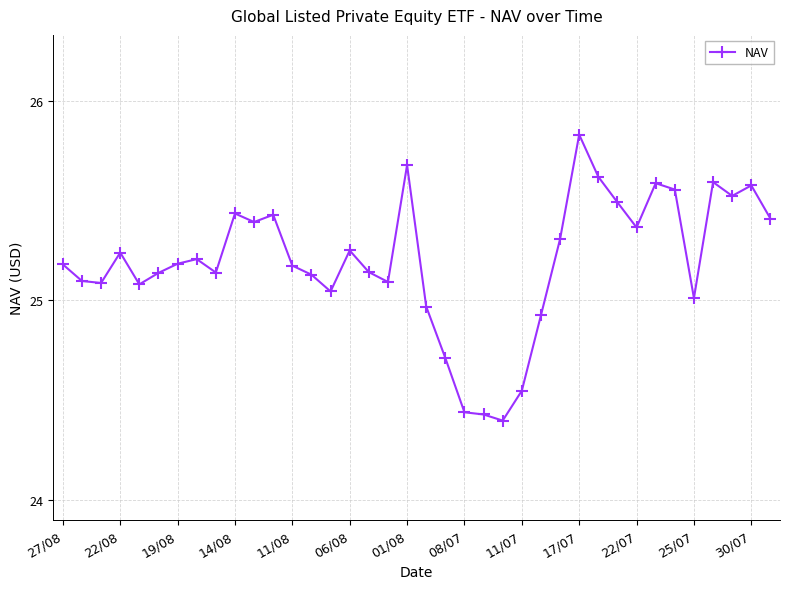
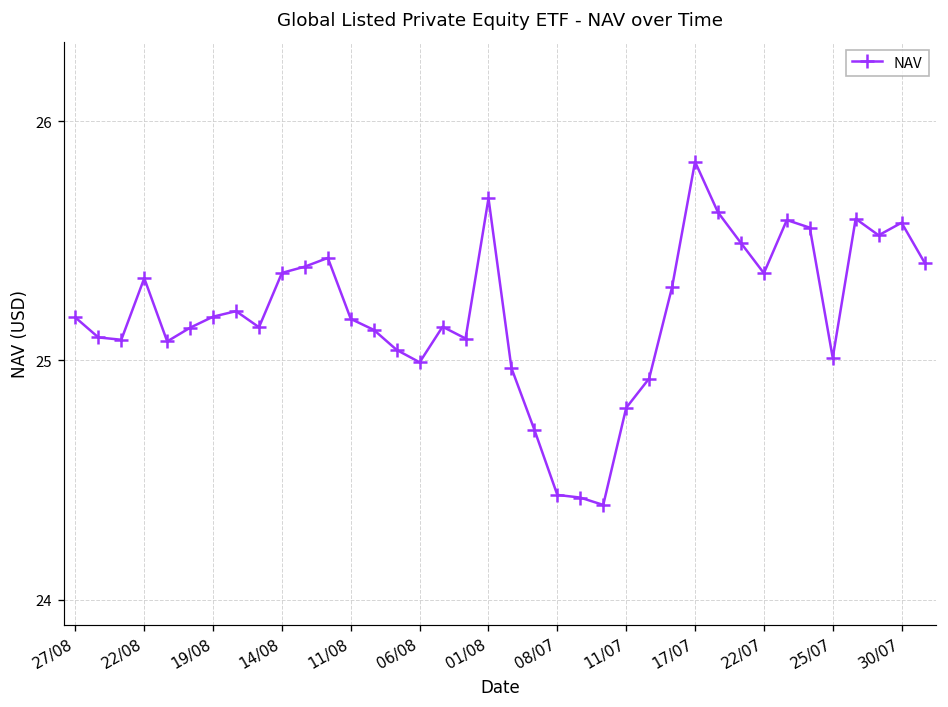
  {
    "27/08": 25.18,
-   "22/08": 25.24,
+   "22/08": 25.34,
    "19/08": 25.18,
-   "14/08": 25.43,
+   "14/08": 25.37,
    "11/08": 25.17,
-   "06/08": 25.25,
+   "06/08": 24.99,
    "01/08": 25.68,
    "08/07": 24.44,
-   "11/07": 24.55,
+   "11/07": 24.80,
    "17/07": 25.83,
    "22/07": 25.36,
    "25/07": 25.01,
    "30/07": 25.58
  }
